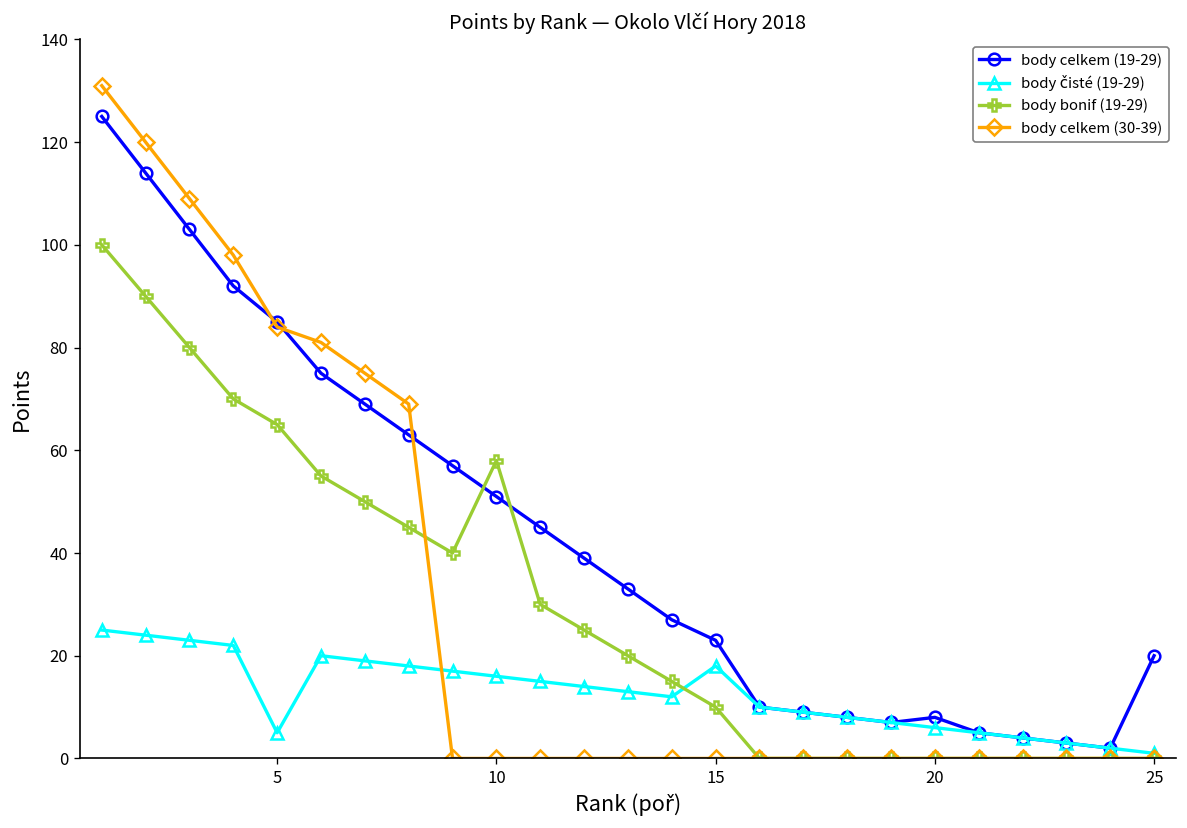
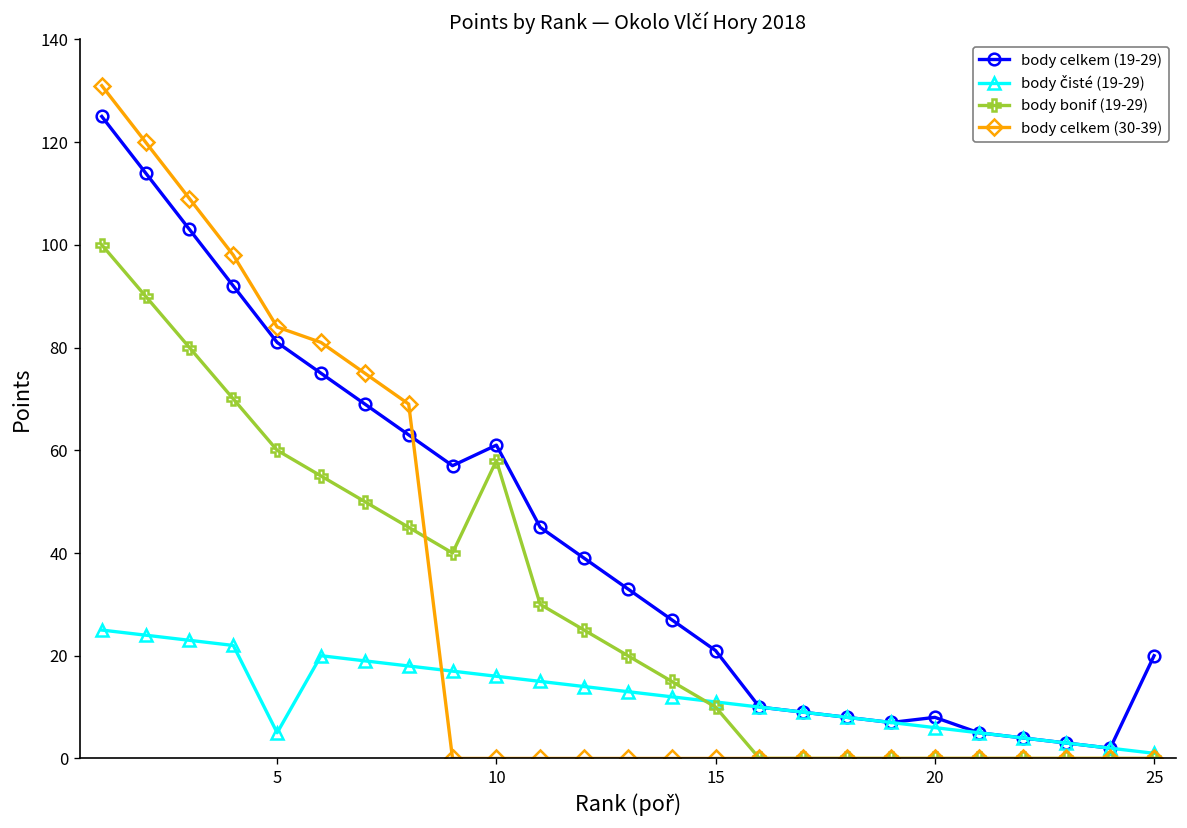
  {
    "body celkem (19-29)": {
-     "5": 85,
-     "10": 51,
-     "15": 23,
+     "5": 81,
+     "10": 61,
+     "15": 21,
      "20": 8,
      "25": 20
    },
    "body čisté (19-29)": {
      "5": 5,
      "10": 16,
-     "15": 18,
+     "15": 11,
      "20": 6,
      "25": 1
    },
    "body bonif (19-29)": {
-     "5": 65,
+     "5": 60,
      "10": 58,
      "15": 10
    },
    "body celkem (30-39)": {
      "5": 84,
      "10": 0,
      "15": 0
    }
  }
